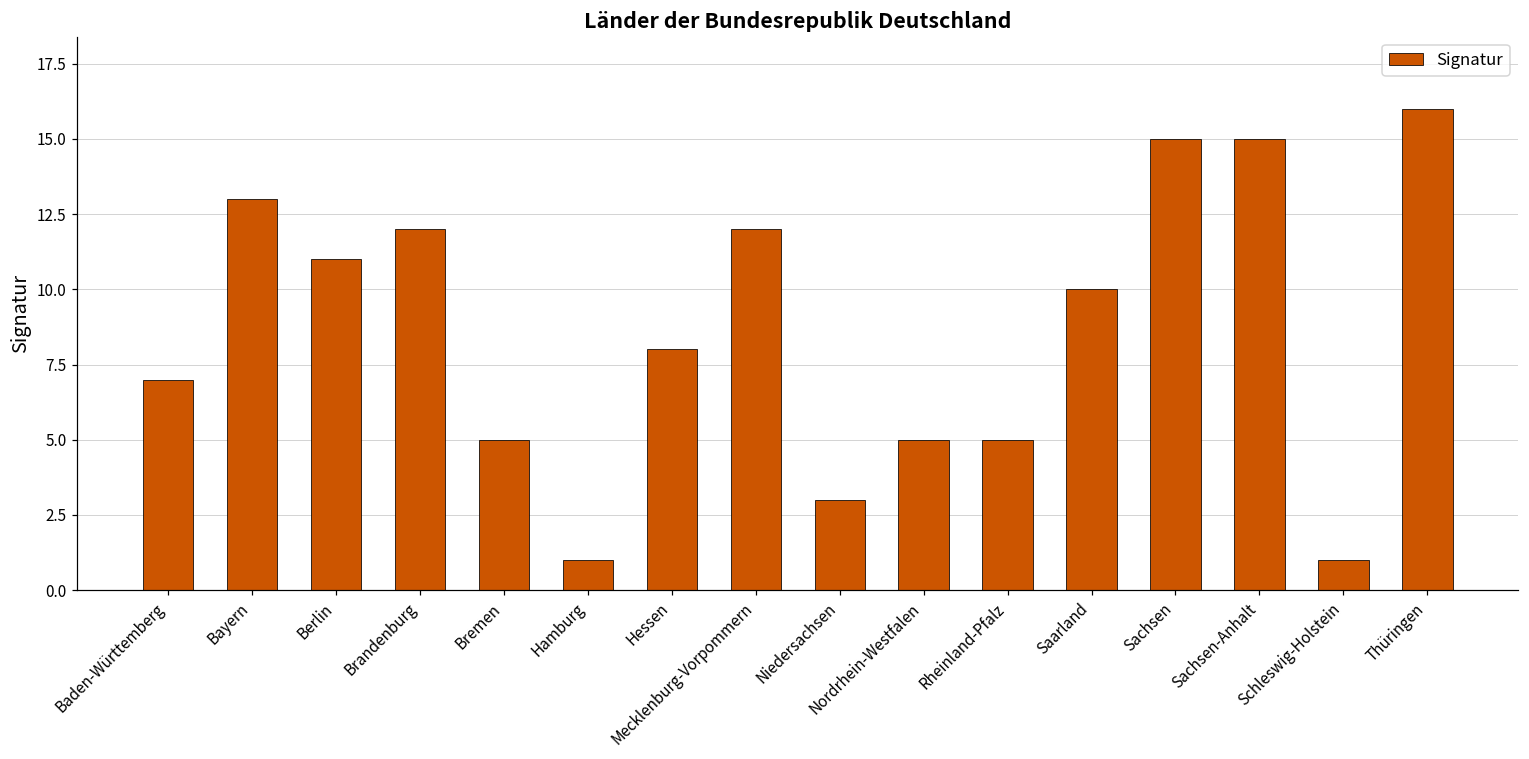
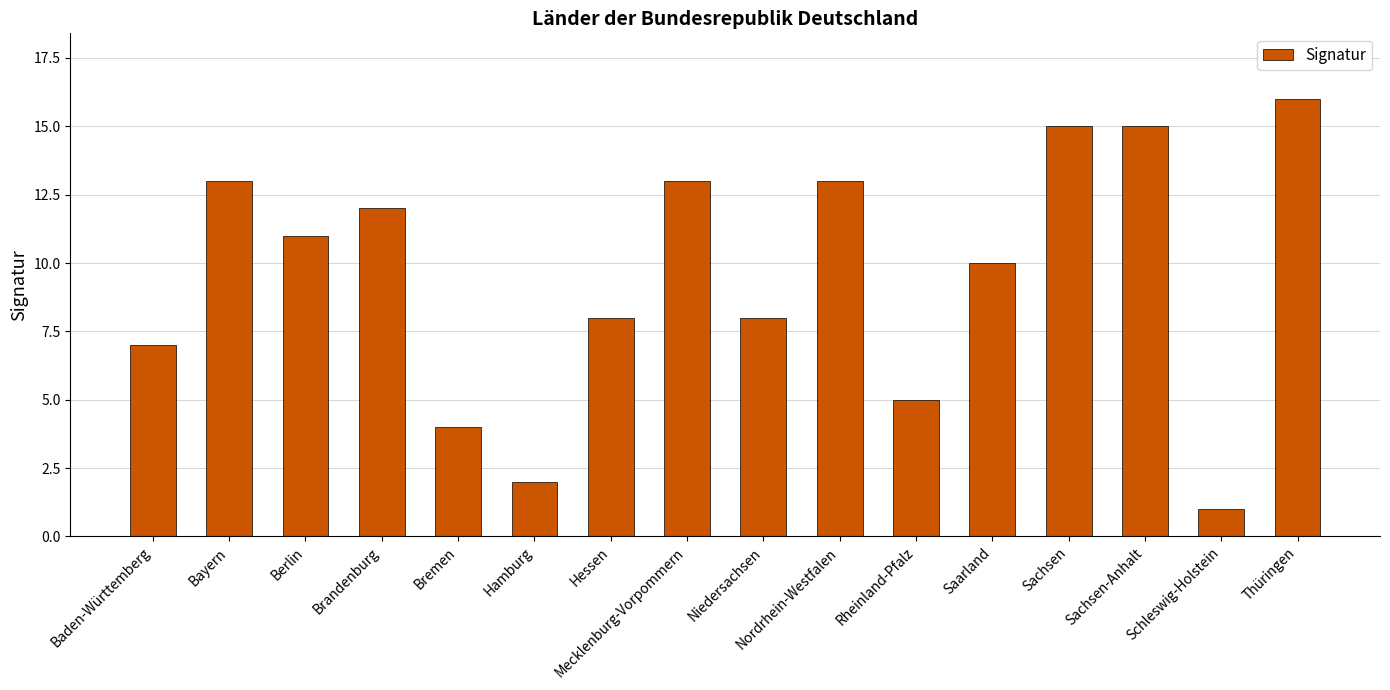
  {
    "Baden-Württemberg": 7,
    "Bayern": 13,
    "Berlin": 11,
    "Brandenburg": 12,
-   "Bremen": 5,
-   "Hamburg": 1,
+   "Bremen": 4,
+   "Hamburg": 2,
    "Hessen": 8,
-   "Mecklenburg-Vorpommern": 12,
-   "Niedersachsen": 3,
-   "Nordrhein-Westfalen": 5,
+   "Mecklenburg-Vorpommern": 13,
+   "Niedersachsen": 8,
+   "Nordrhein-Westfalen": 13,
    "Rheinland-Pfalz": 5,
    "Saarland": 10,
    "Sachsen": 15,
    "Sachsen-Anhalt": 15,
    "Schleswig-Holstein": 1,
    "Thüringen": 16
  }
